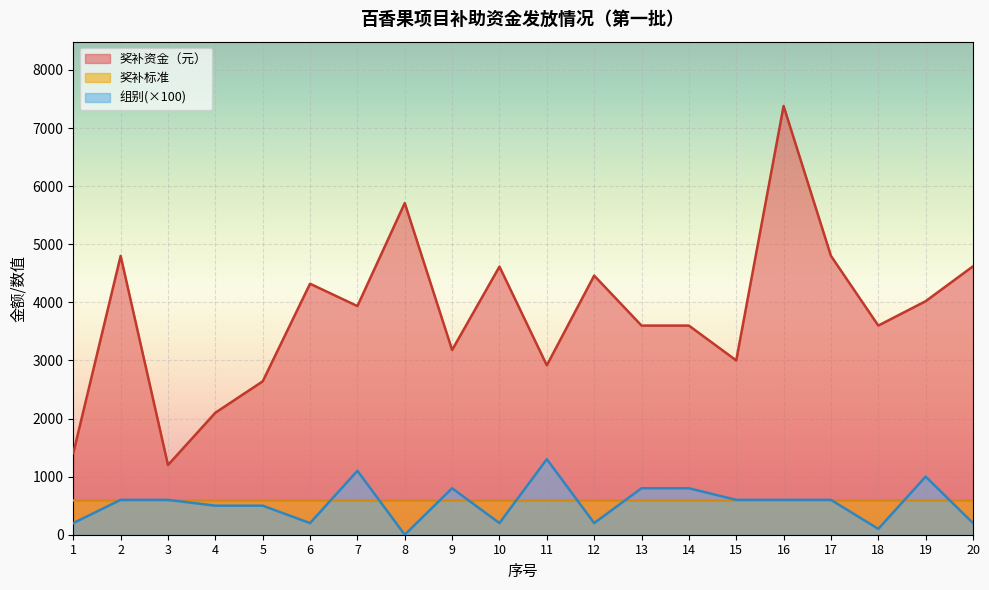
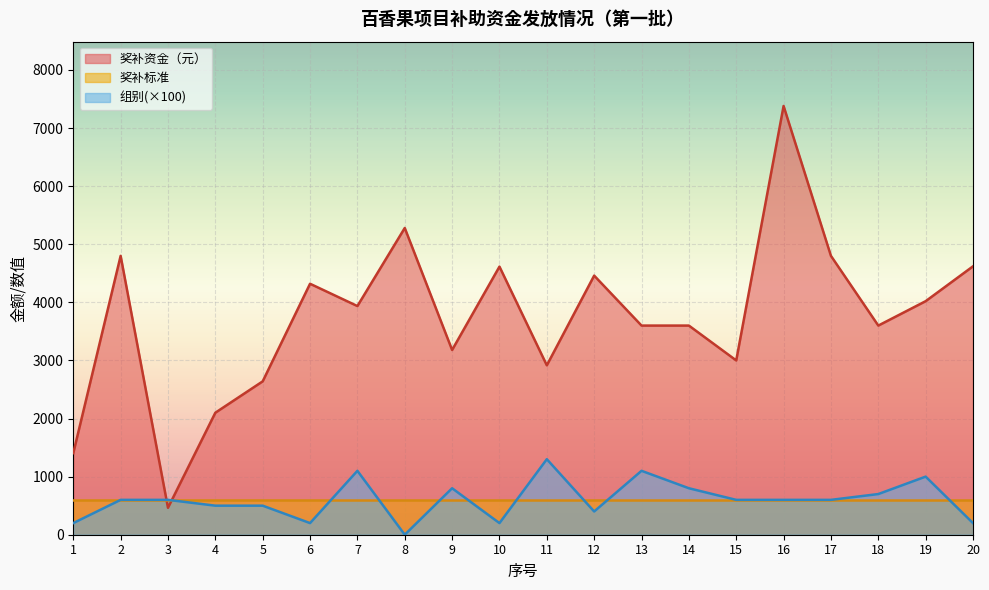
  {
    "奖补资金（元）": {
      "1": 1400,
      "2": 4800,
-     "3": 1200,
+     "3": 500,
      "4": 2100,
      "5": 2600,
      "6": 4300,
      "7": 3900,
-     "8": 5700,
+     "8": 5300,
      "9": 3200,
      "10": 4600,
      "11": 2900,
      "12": 4500,
      "13": 3600,
      "14": 3600,
      "15": 3000,
      "16": 7400,
      "17": 4800,
      "18": 3600,
      "19": 4000,
      "20": 4600
    },
    "奖补标准": {
      "1": 600,
      "4": 600,
      "5": 600,
      "6": 600,
      "7": 600,
      "8": 600,
      "9": 600,
      "10": 600,
      "11": 600,
      "12": 600,
      "13": 600,
      "14": 600,
      "18": 600,
      "19": 600,
      "20": 600
    },
    "组别(×100)": {
      "1": 200,
      "4": 500,
      "5": 500,
      "6": 200,
      "7": 1100,
      "8": 0,
      "9": 800,
      "10": 200,
      "11": 1300,
-     "12": 200,
-     "13": 800,
+     "12": 400,
+     "13": 1100,
      "14": 800,
-     "18": 100,
+     "18": 700,
      "19": 1000,
      "20": 200
    }
  }
